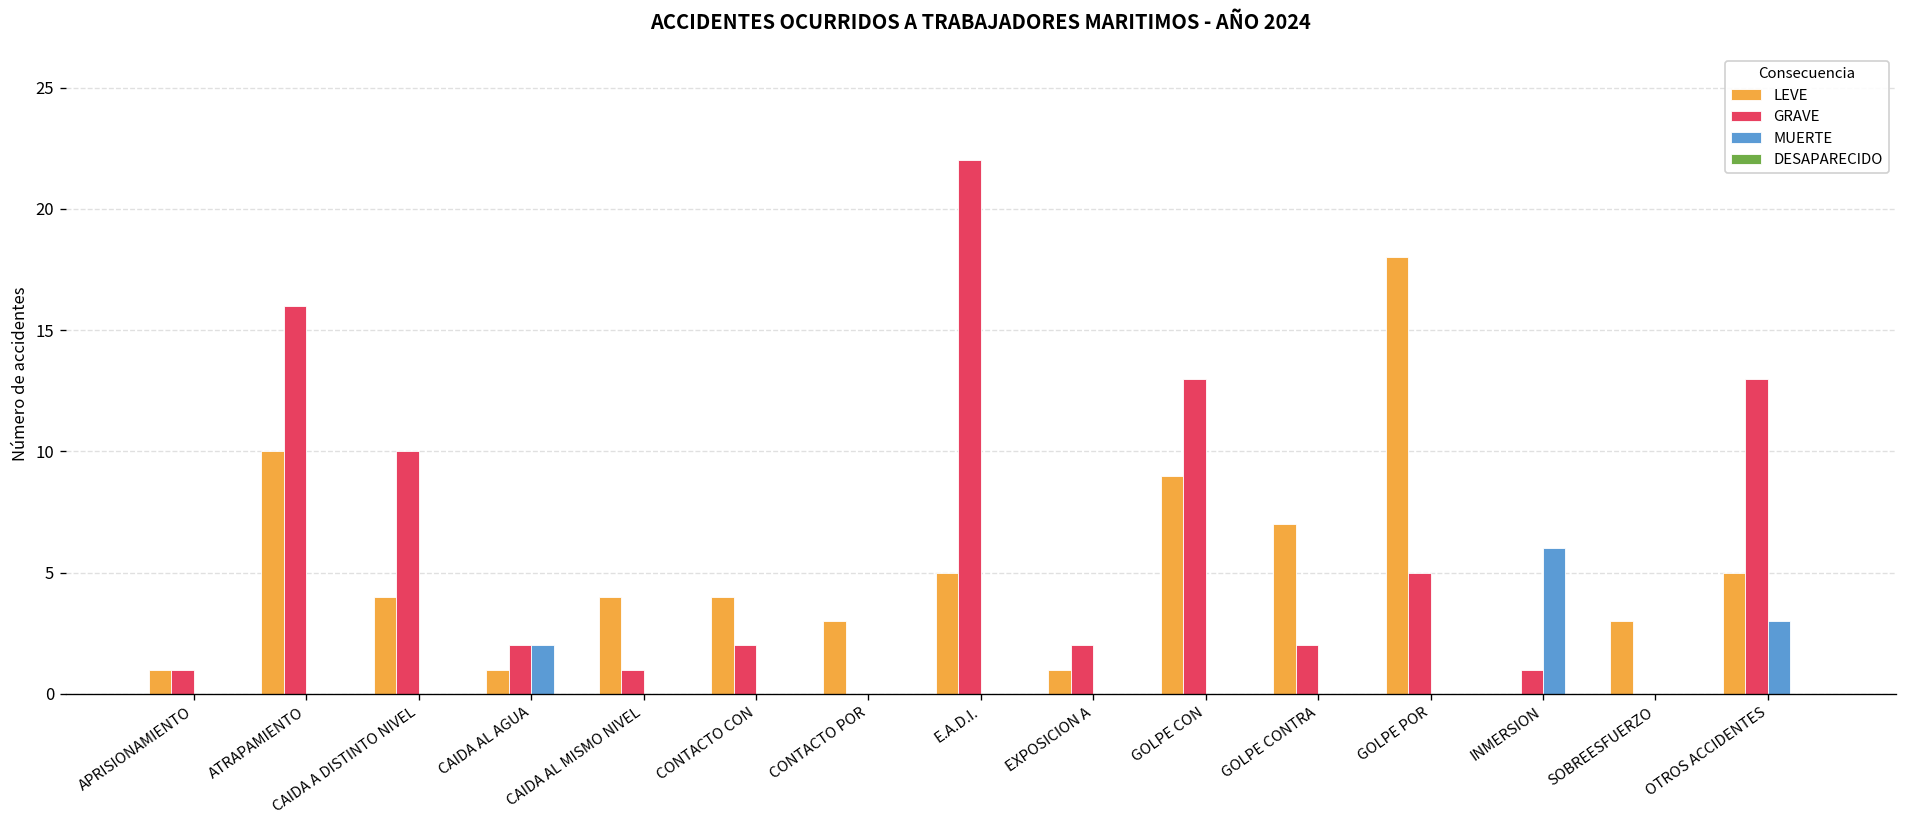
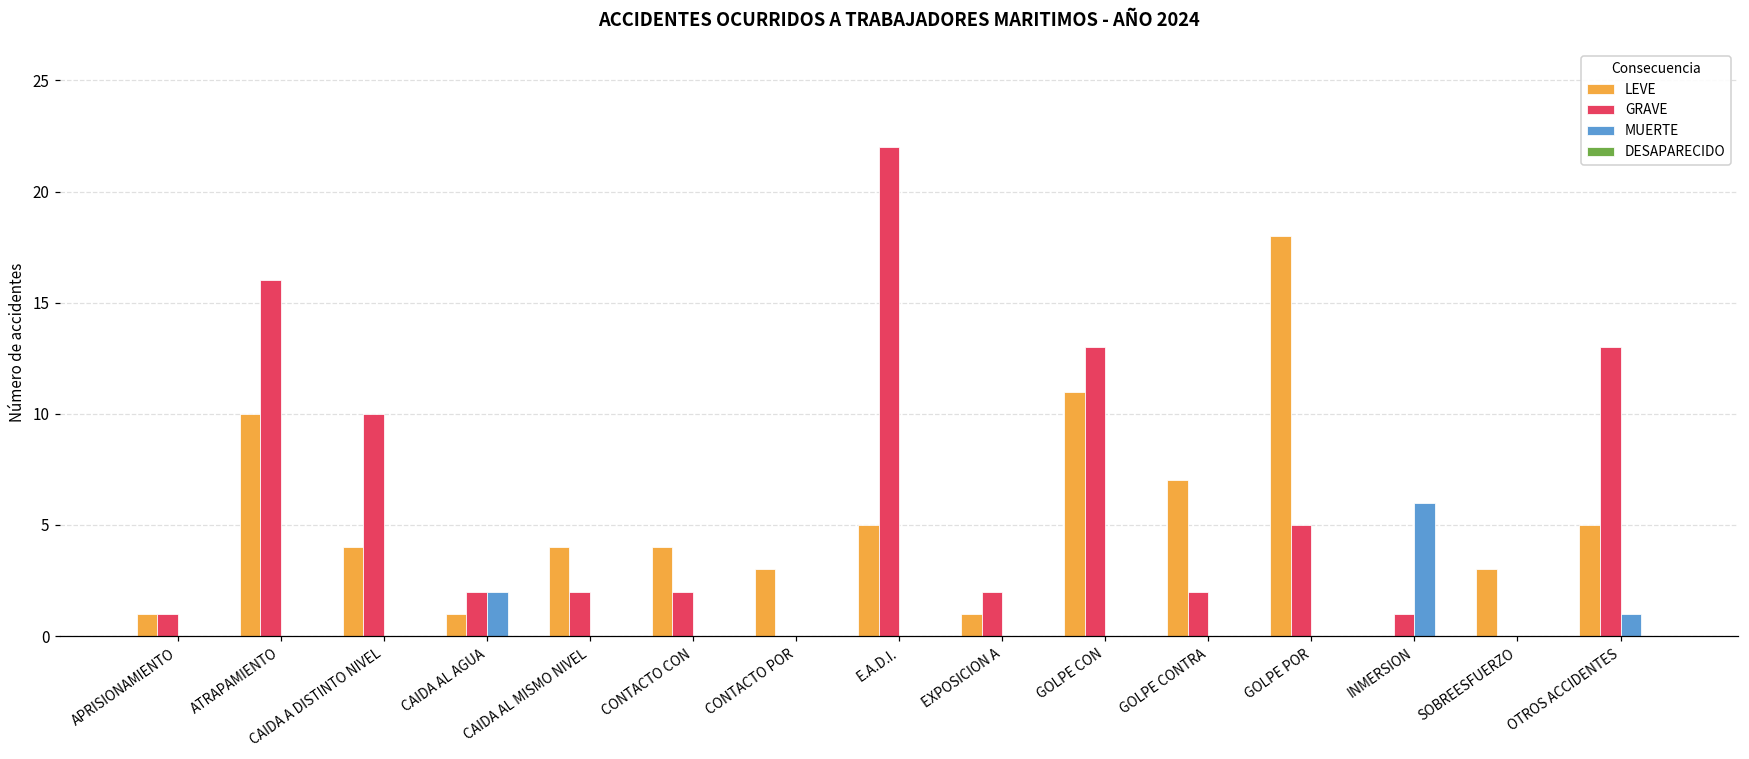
  {
    "LEVE": {
      "APRISIONAMIENTO": 1,
      "ATRAPAMIENTO": 10,
      "CAIDA A DISTINTO NIVEL": 4,
      "CAIDA AL AGUA": 1,
      "CAIDA AL MISMO NIVEL": 4,
      "CONTACTO CON": 4,
      "CONTACTO POR": 3,
      "E.A.D.I.": 5,
      "EXPOSICION A": 1,
-     "GOLPE CON": 9,
+     "GOLPE CON": 11,
      "GOLPE CONTRA": 7,
      "GOLPE POR": 18,
      "INMERSION": 0,
      "SOBREESFUERZO": 3,
      "OTROS ACCIDENTES": 5
    },
    "GRAVE": {
      "APRISIONAMIENTO": 1,
      "ATRAPAMIENTO": 16,
      "CAIDA A DISTINTO NIVEL": 10,
      "CAIDA AL AGUA": 2,
-     "CAIDA AL MISMO NIVEL": 1,
+     "CAIDA AL MISMO NIVEL": 2,
      "CONTACTO CON": 2,
      "CONTACTO POR": 0,
      "E.A.D.I.": 22,
      "EXPOSICION A": 2,
      "GOLPE CON": 13,
      "GOLPE CONTRA": 2,
      "GOLPE POR": 5,
      "INMERSION": 1,
      "SOBREESFUERZO": 0,
      "OTROS ACCIDENTES": 13
    },
    "MUERTE": {
      "APRISIONAMIENTO": 0,
      "ATRAPAMIENTO": 0,
      "CAIDA A DISTINTO NIVEL": 0,
      "CAIDA AL AGUA": 2,
      "CAIDA AL MISMO NIVEL": 0,
      "CONTACTO CON": 0,
      "CONTACTO POR": 0,
      "E.A.D.I.": 0,
      "EXPOSICION A": 0,
      "GOLPE CON": 0,
      "GOLPE CONTRA": 0,
      "GOLPE POR": 0,
      "INMERSION": 6,
      "SOBREESFUERZO": 0,
-     "OTROS ACCIDENTES": 3
+     "OTROS ACCIDENTES": 1
    },
    "DESAPARECIDO": {
      "APRISIONAMIENTO": 0,
      "ATRAPAMIENTO": 0,
      "CAIDA A DISTINTO NIVEL": 0,
      "CAIDA AL AGUA": 0,
      "CAIDA AL MISMO NIVEL": 0,
      "CONTACTO CON": 0,
      "CONTACTO POR": 0,
      "E.A.D.I.": 0,
      "EXPOSICION A": 0,
      "GOLPE CON": 0,
      "GOLPE CONTRA": 0,
      "GOLPE POR": 0,
      "INMERSION": 0,
      "SOBREESFUERZO": 0,
      "OTROS ACCIDENTES": 0
    }
  }
